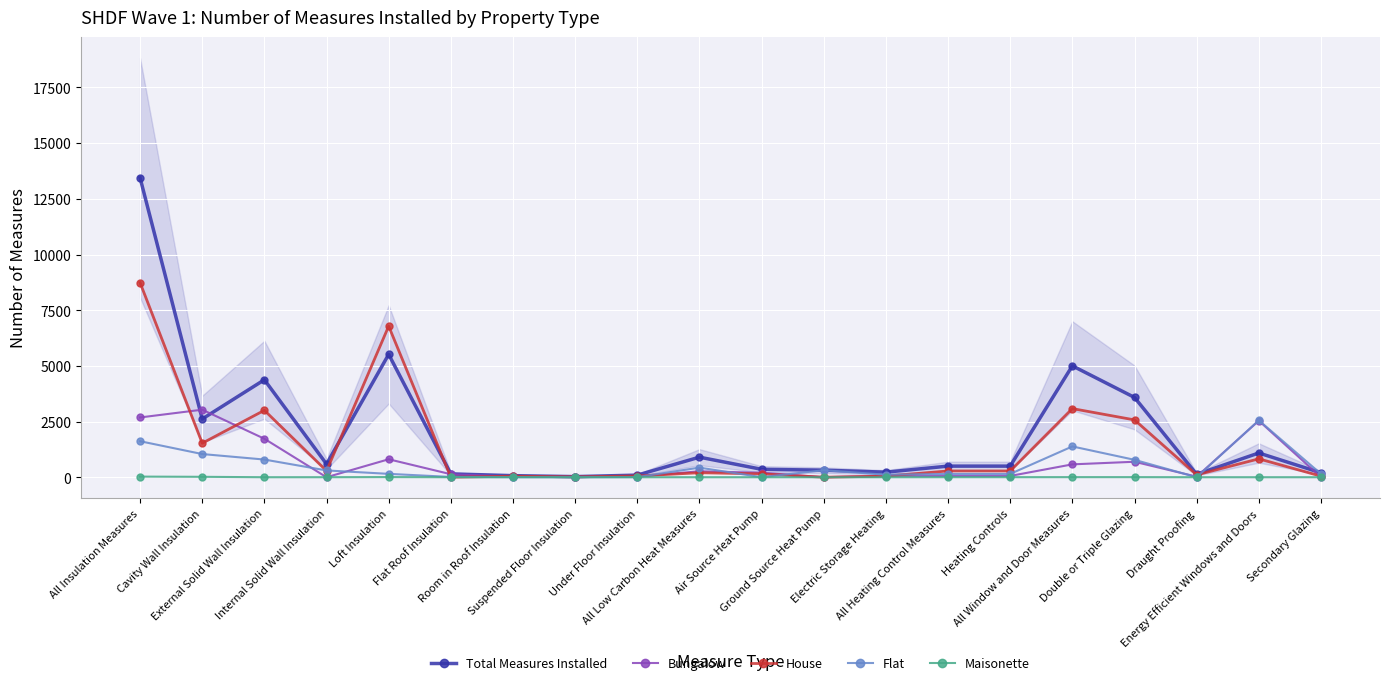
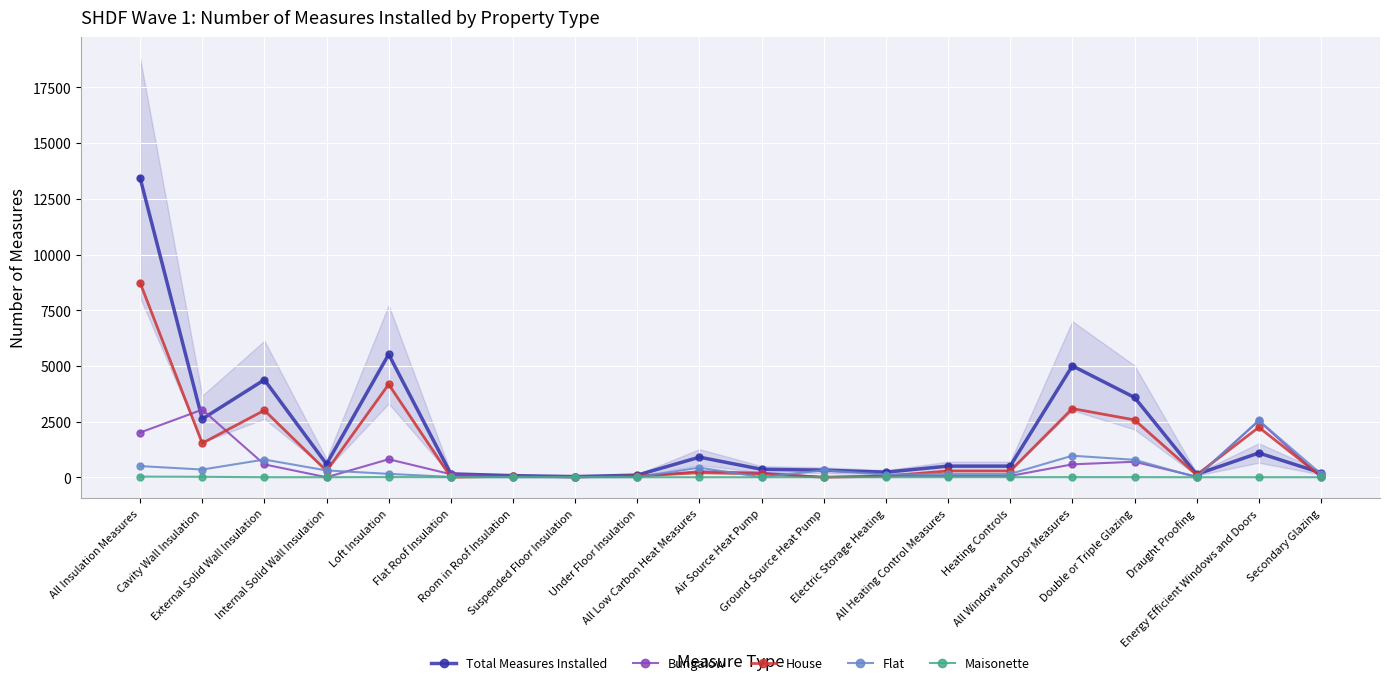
  {
    "Bungalow": {
-     "All Insulation Measures": 2700,
+     "All Insulation Measures": 2000,
      "Cavity Wall Insulation": 3000,
-     "External Solid Wall Insulation": 1700,
+     "External Solid Wall Insulation": 600,
      "Loft Insulation": 800,
      "All Window and Door Measures": 600
    },
    "House": {
      "All Insulation Measures": 8700,
      "Cavity Wall Insulation": 1500,
      "External Solid Wall Insulation": 3000,
-     "Loft Insulation": 6800,
+     "Loft Insulation": 4200,
      "All Heating Control Measures": 300,
      "Heating Controls": 300,
      "All Window and Door Measures": 3100,
      "Double or Triple Glazing": 2600,
-     "Energy Efficient Windows and Doors": 800
+     "Energy Efficient Windows and Doors": 2200
    },
    "Flat": {
-     "All Insulation Measures": 1600,
-     "Cavity Wall Insulation": 1000,
+     "All Insulation Measures": 500,
+     "Cavity Wall Insulation": 300,
      "External Solid Wall Insulation": 800,
      "Loft Insulation": 200,
      "All Low Carbon Heat Measures": 400,
-     "All Window and Door Measures": 1400
+     "All Window and Door Measures": 1000
    },
    "Maisonette": {
      "All Insulation Measures": 0,
      "Cavity Wall Insulation": 0,
      "External Solid Wall Insulation": 0,
      "Loft Insulation": 0,
      "All Low Carbon Heat Measures": 0,
      "All Window and Door Measures": 0,
      "Double or Triple Glazing": 0,
      "Energy Efficient Windows and Doors": 0
    }
  }
